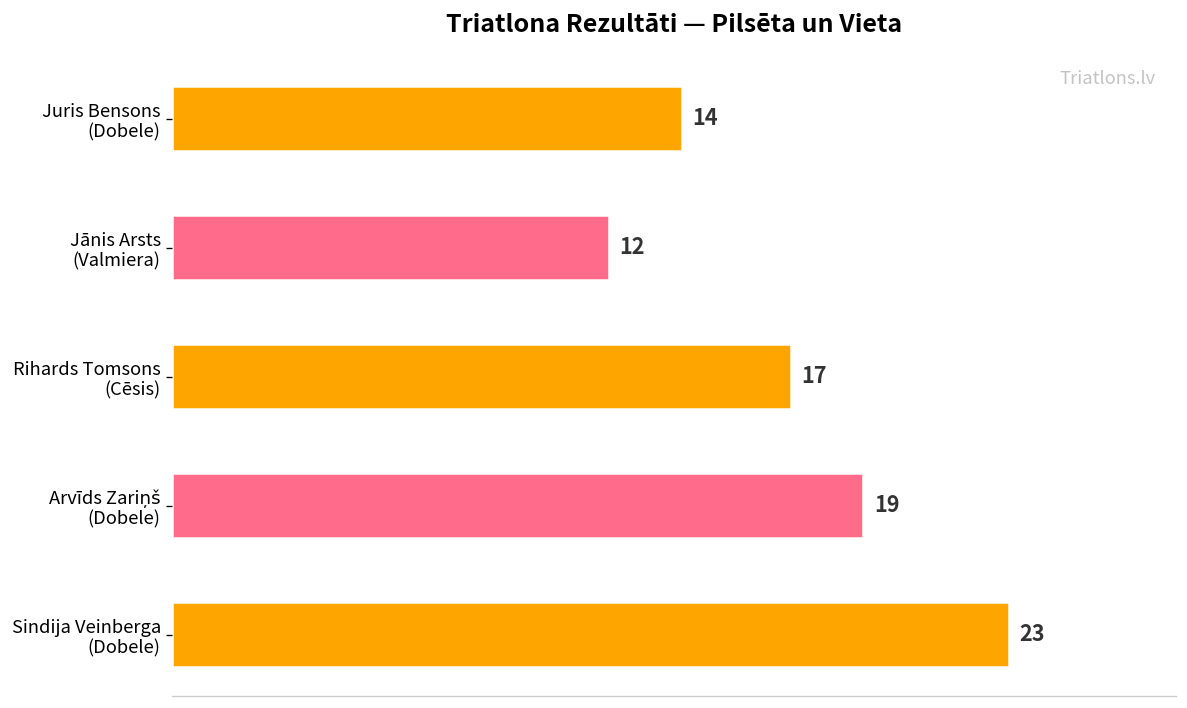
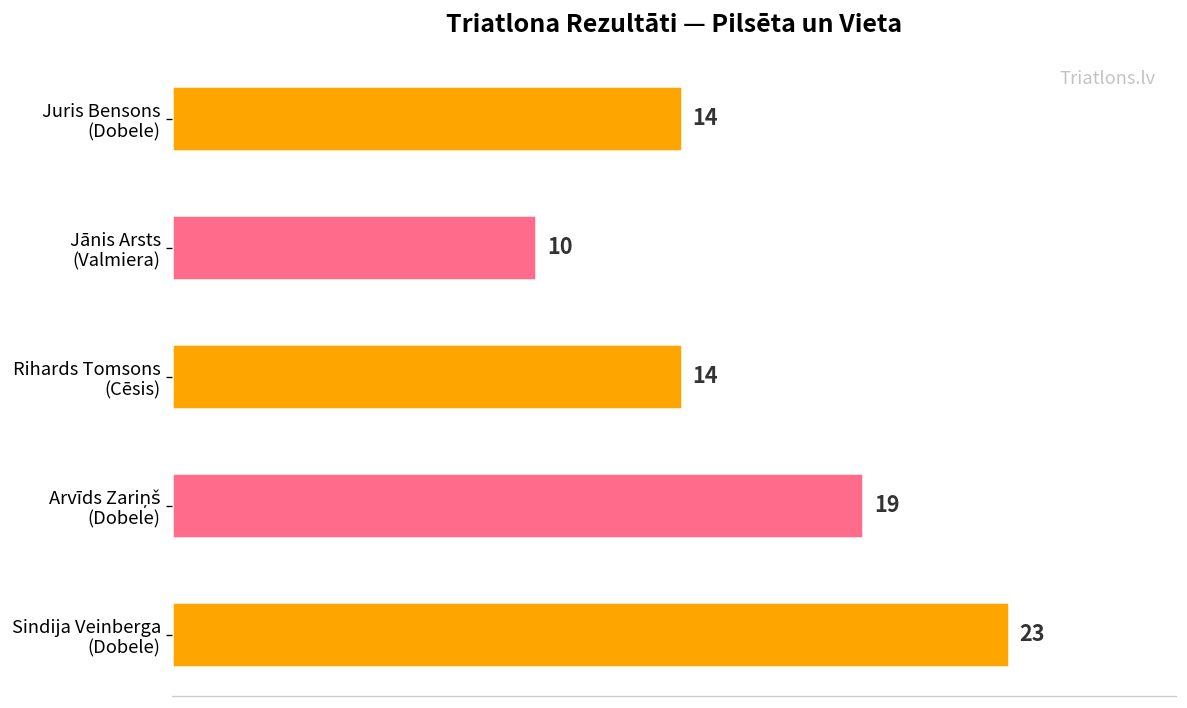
  {
    "Juris Bensons (Dobele)": 14,
-   "Jānis Arsts (Valmiera)": 12,
-   "Rihards Tomsons (Cēsis)": 17,
+   "Jānis Arsts (Valmiera)": 10,
+   "Rihards Tomsons (Cēsis)": 14,
    "Arvīds Zariņš (Dobele)": 19,
    "Sindija Veinberga (Dobele)": 23
  }
